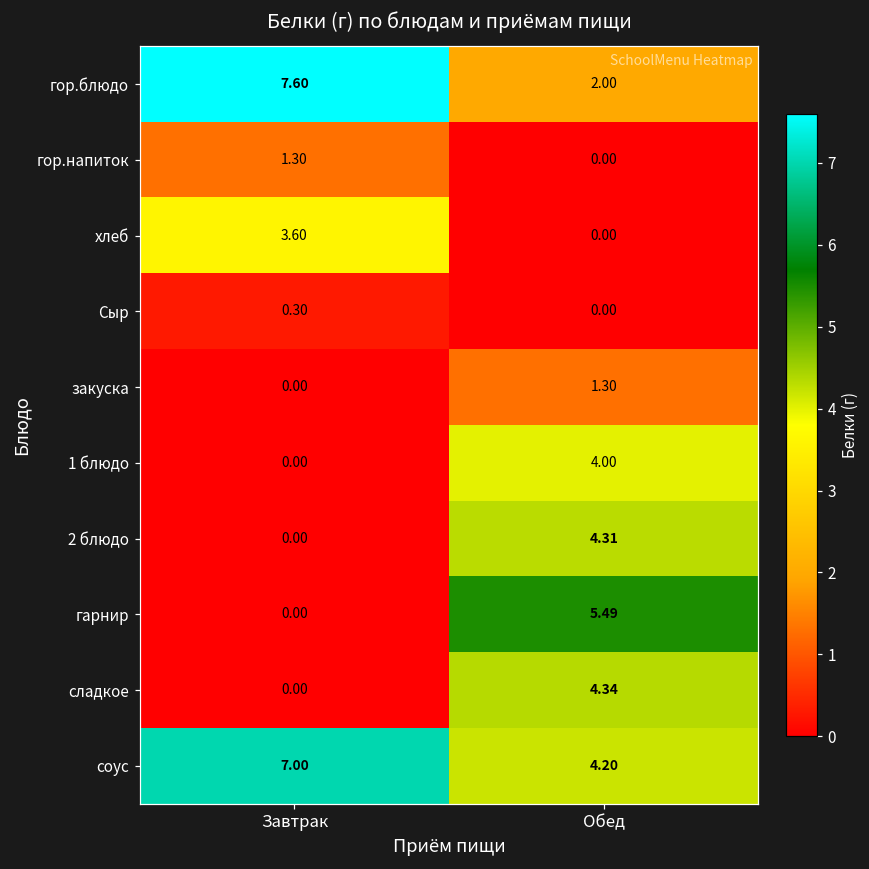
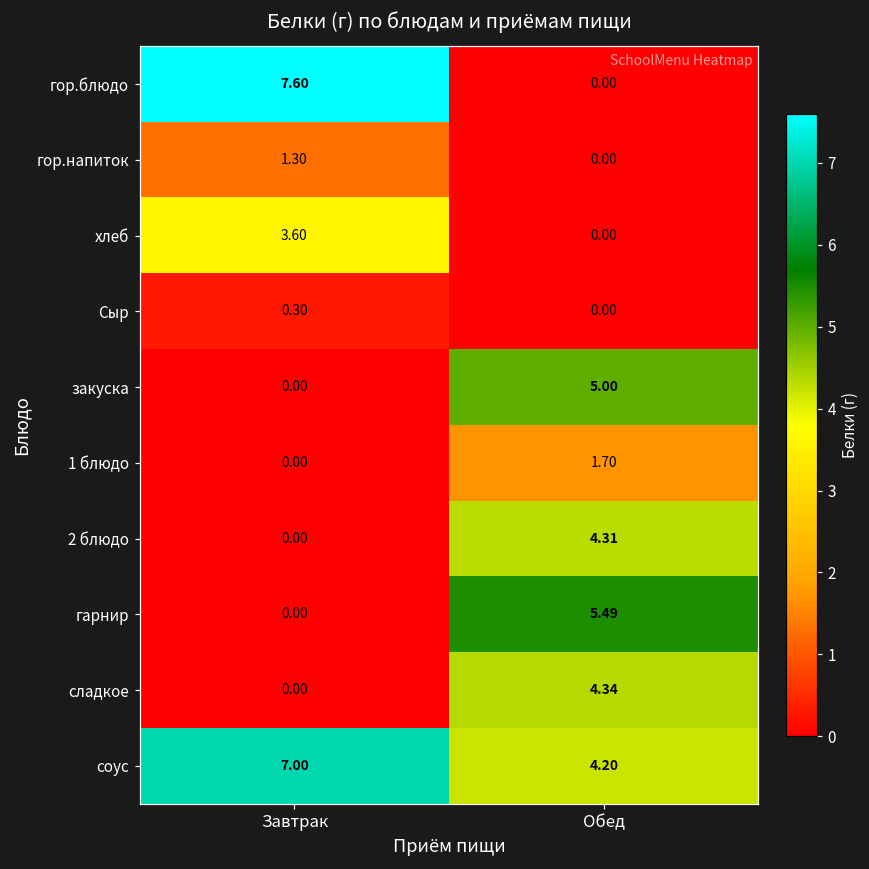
  {
    "гор.блюдо": {
      "Завтрак": 7.60,
-     "Обед": 2.00
+     "Обед": 0.00
    },
    "гор.напиток": {
      "Завтрак": 1.30,
      "Обед": 0.00
    },
    "хлеб": {
      "Завтрак": 3.60,
      "Обед": 0.00
    },
    "Сыр": {
      "Завтрак": 0.30,
      "Обед": 0.00
    },
    "закуска": {
      "Завтрак": 0.00,
-     "Обед": 1.30
+     "Обед": 5.00
    },
    "1 блюдо": {
      "Завтрак": 0.00,
-     "Обед": 4.00
+     "Обед": 1.70
    },
    "2 блюдо": {
      "Завтрак": 0.00,
      "Обед": 4.31
    },
    "гарнир": {
      "Завтрак": 0.00,
      "Обед": 5.49
    },
    "сладкое": {
      "Завтрак": 0.00,
      "Обед": 4.34
    },
    "соус": {
      "Завтрак": 7.00,
      "Обед": 4.20
    }
  }
